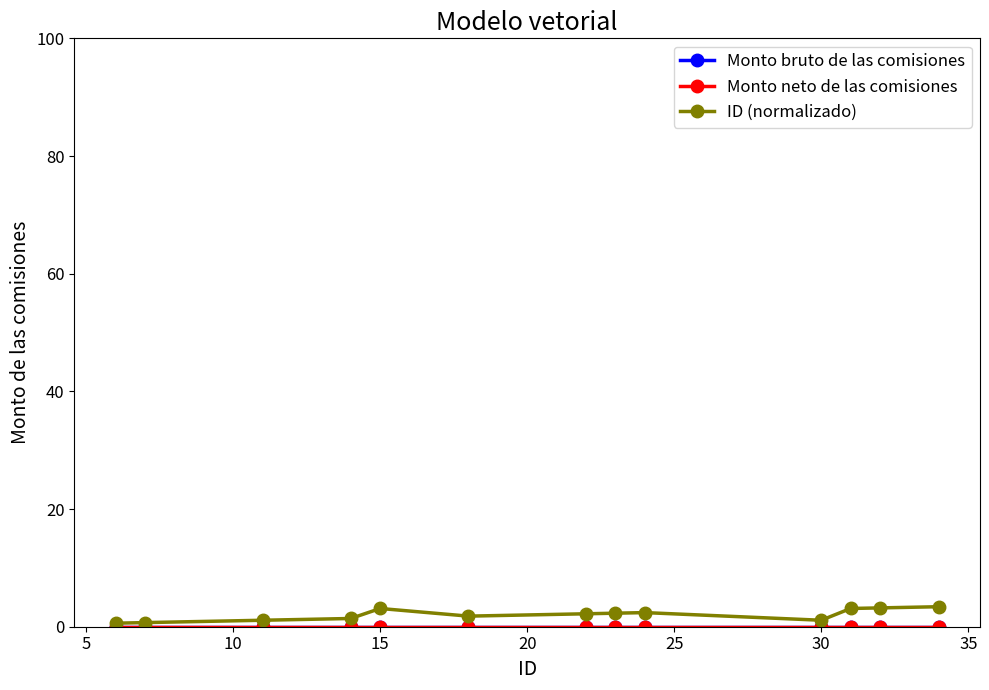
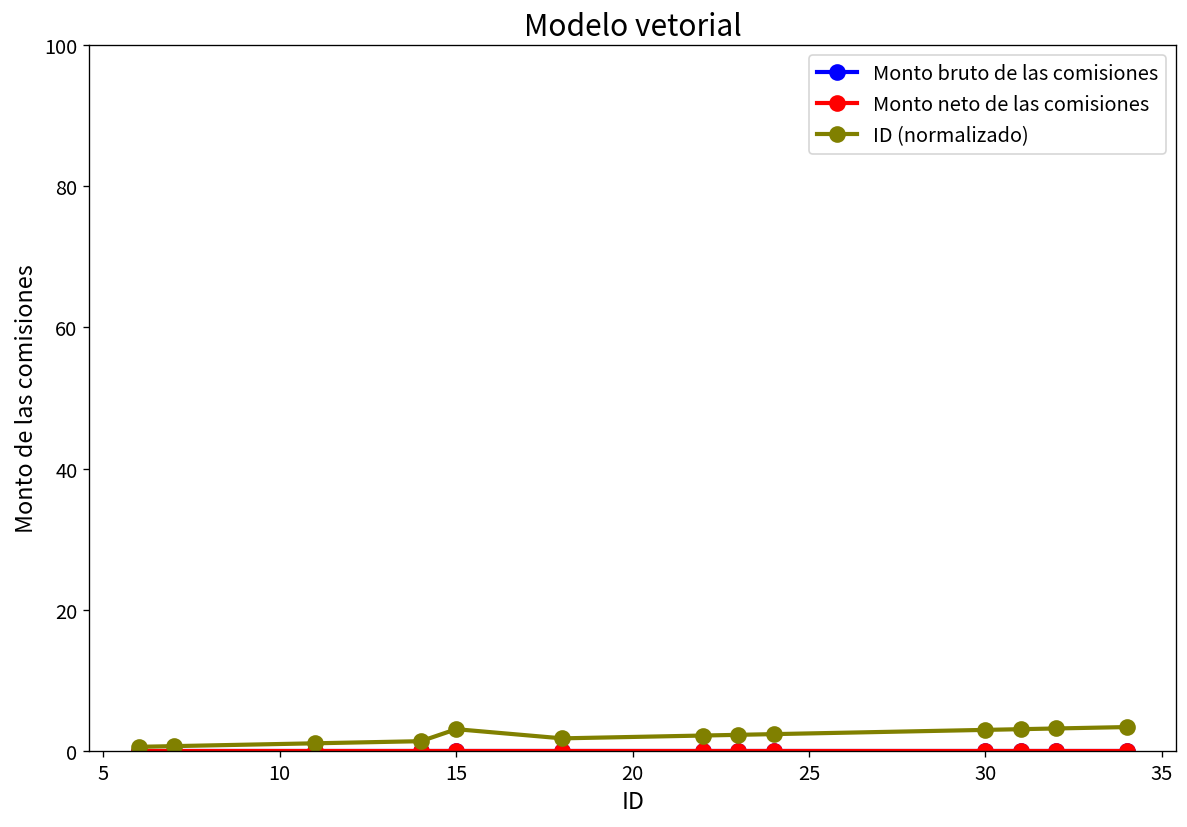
  {
    "Monto neto de las comisiones": {
      "15": 0,
      "30": 0
    },
    "ID (normalizado)": {
      "15": 3,
-     "30": 1
+     "30": 3
    }
  }
